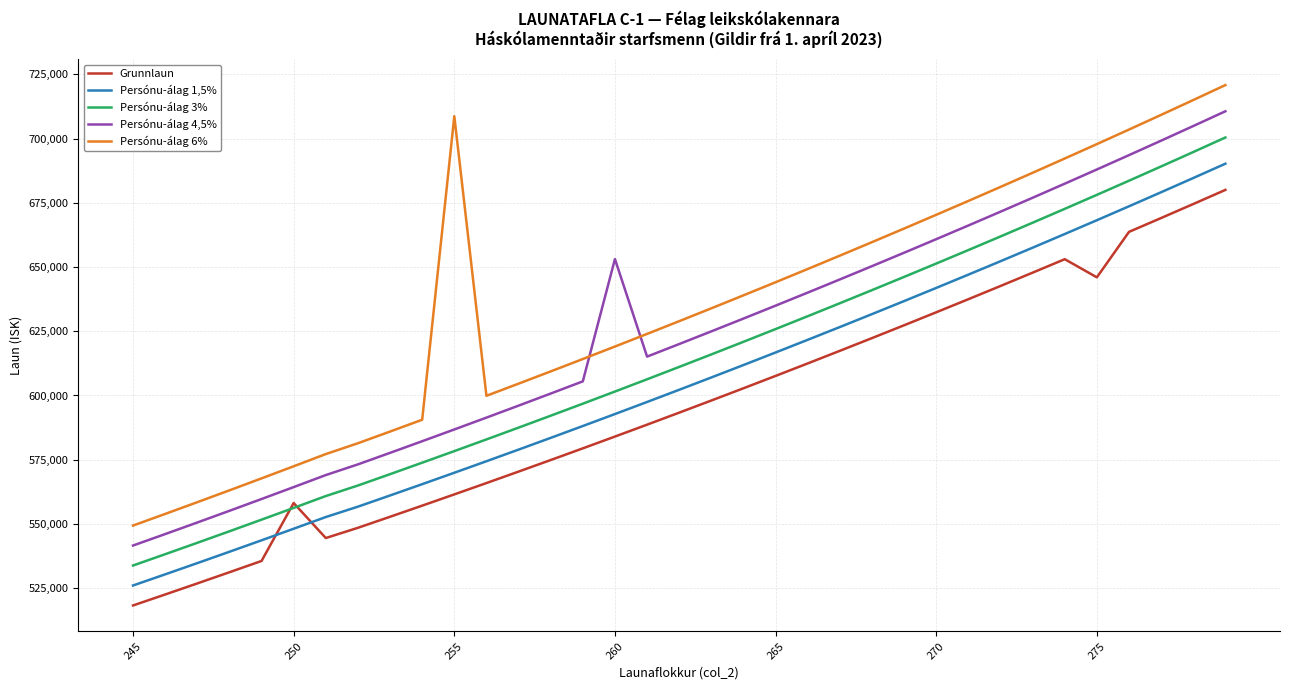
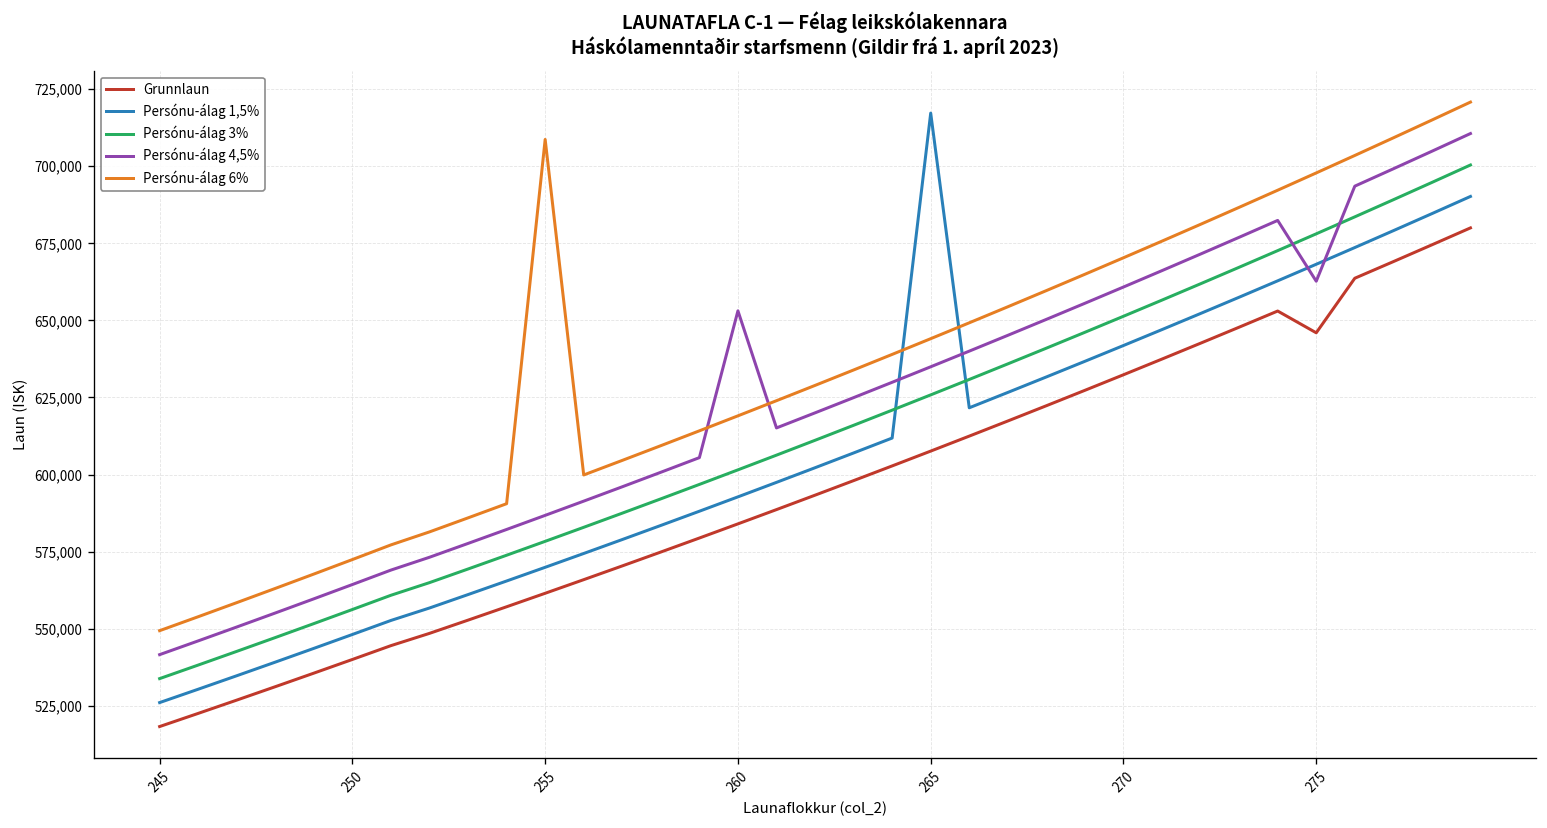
  {
    "Grunnlaun": {
      "245": "518,000",
-     "250": "558,000",
+     "250": "540,000",
      "255": "562,000",
      "260": "584,000",
      "265": "608,000",
      "270": "632,000",
      "275": "646,000"
    },
    "Persónu-álag 1,5%": {
      "245": "526,000",
      "250": "548,000",
      "255": "570,000",
      "260": "593,000",
-     "265": "617,000",
+     "265": "717,000",
      "270": "642,000",
      "275": "668,000"
    },
    "Persónu-álag 3%": {
      "245": "534,000",
      "250": "556,000",
      "255": "578,000",
      "260": "602,000",
      "265": "626,000",
      "270": "651,000",
      "275": "678,000"
    },
    "Persónu-álag 4,5%": {
      "245": "542,000",
      "250": "564,000",
      "255": "587,000",
      "260": "653,000",
      "265": "635,000",
      "270": "661,000",
-     "275": "688,000"
+     "275": "663,000"
    },
    "Persónu-álag 6%": {
      "245": "549,000",
      "250": "572,000",
      "255": "709,000",
      "260": "619,000",
      "265": "644,000",
      "270": "670,000",
      "275": "698,000"
    }
  }
